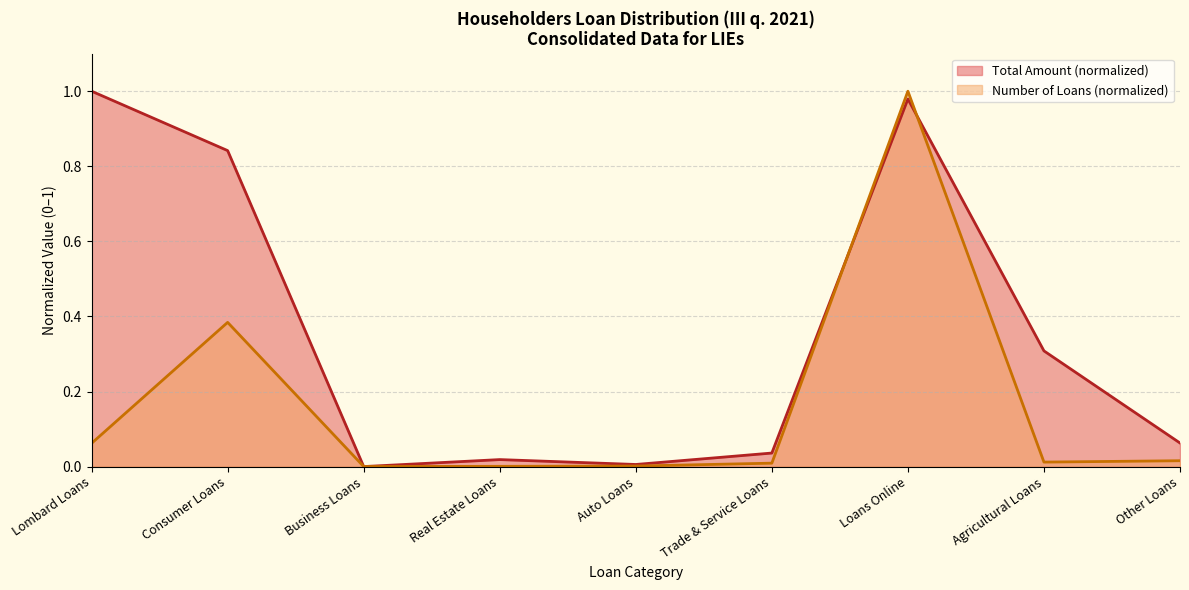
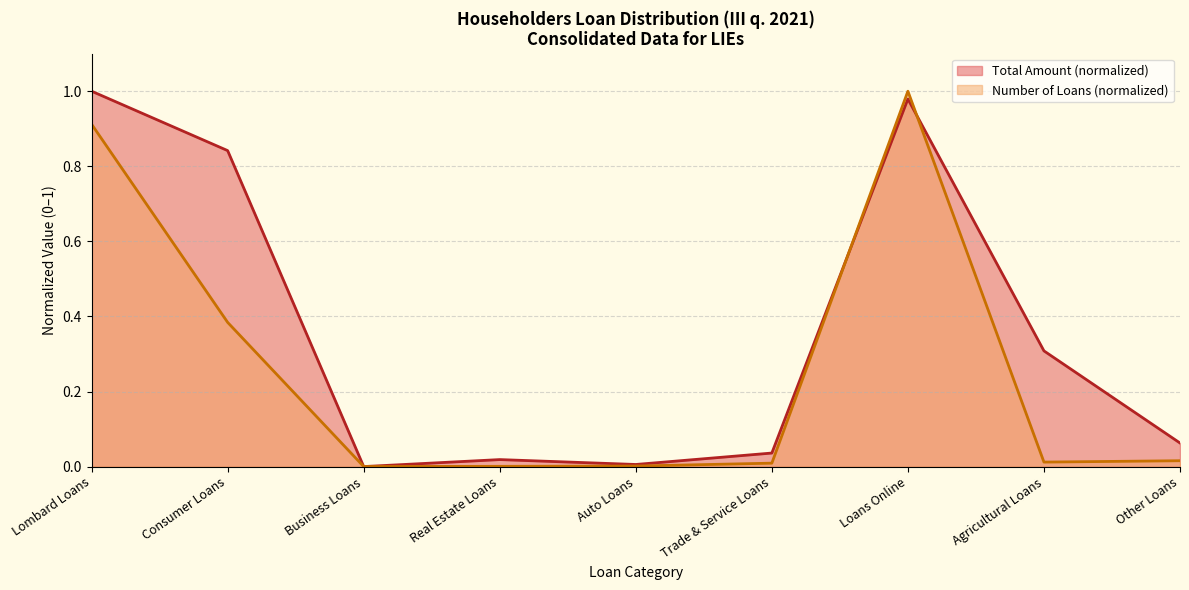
  {
    "Total Amount (normalized)": {
      "Lombard Loans": 1.00,
      "Consumer Loans": 0.84,
      "Real Estate Loans": 0.02,
      "Trade & Service Loans": 0.04,
      "Loans Online": 0.98,
      "Agricultural Loans": 0.31,
      "Other Loans": 0.06
    },
    "Number of Loans (normalized)": {
-     "Lombard Loans": 0.06,
+     "Lombard Loans": 0.91,
      "Consumer Loans": 0.38,
      "Real Estate Loans": 0.00,
      "Trade & Service Loans": 0.01,
      "Loans Online": 1.00,
      "Agricultural Loans": 0.01,
      "Other Loans": 0.02
    }
  }
